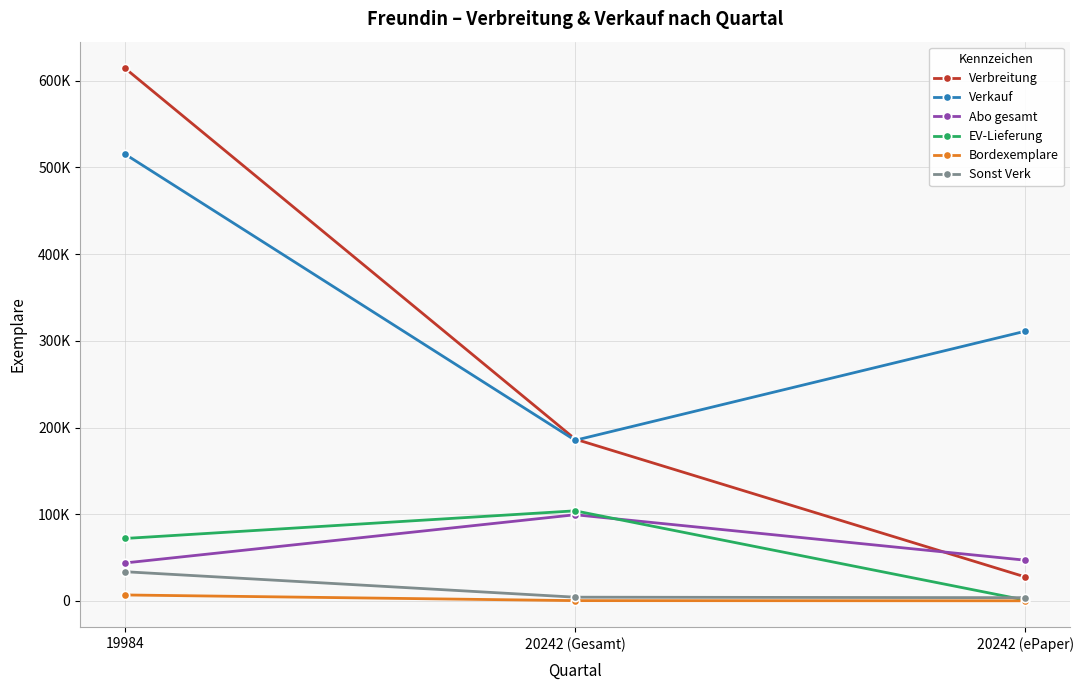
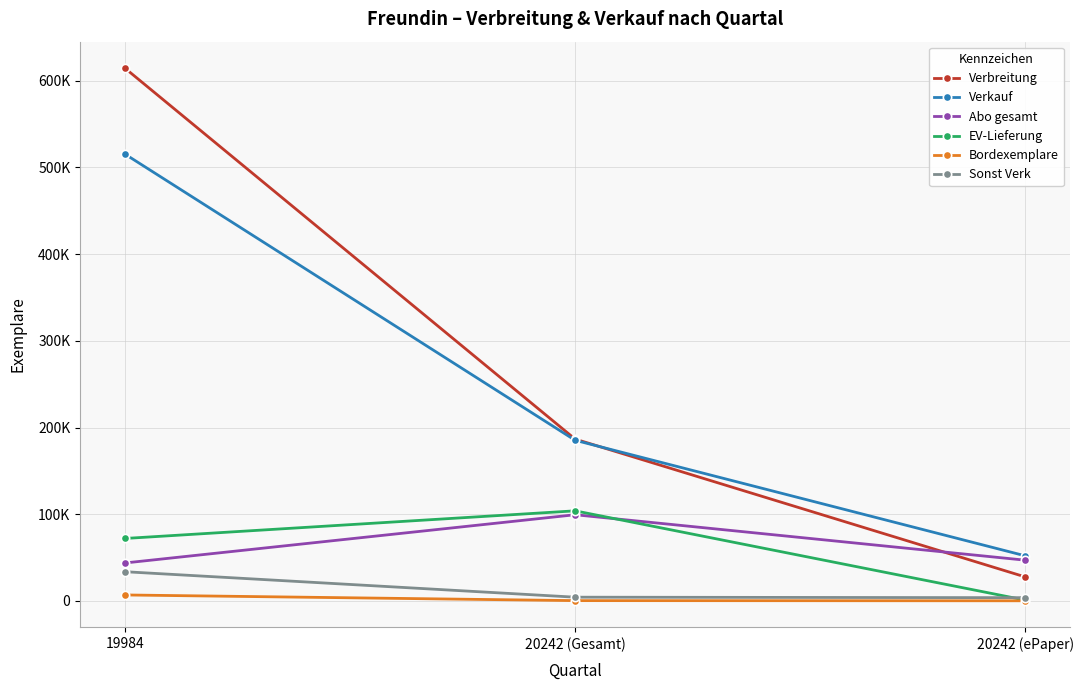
  {
    "Verbreitung": {
      "19984": 610000,
      "20242 (ePaper)": 30000
    },
    "Verkauf": {
      "19984": 520000,
-     "20242 (ePaper)": 310000
+     "20242 (ePaper)": 50000
    },
    "Abo gesamt": {
      "19984": 40000,
      "20242 (Gesamt)": 100000,
      "20242 (ePaper)": 50000
    },
    "EV-Lieferung": {
      "19984": 70000,
      "20242 (Gesamt)": 100000
    },
    "Bordexemplare": {
      "19984": 10000,
      "20242 (Gesamt)": 0
    },
    "Sonst Verk": {
      "19984": 30000,
      "20242 (Gesamt)": 0
    }
  }
